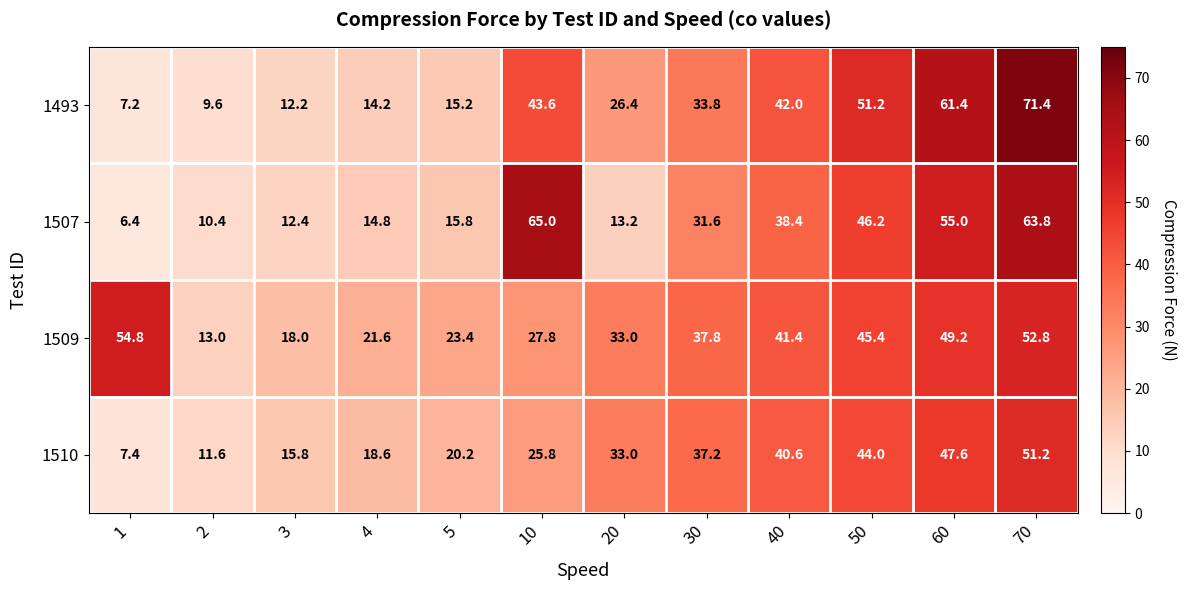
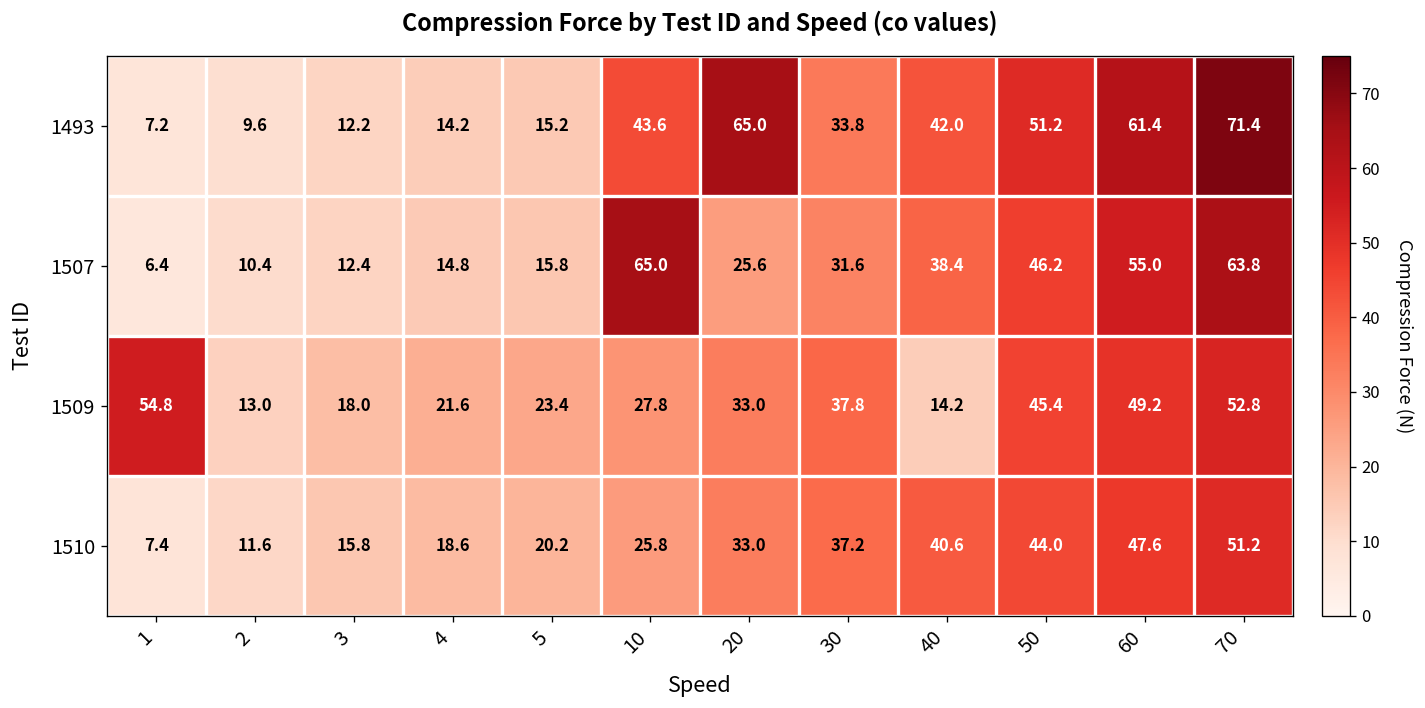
  {
    "1493": {
      "1": 7.2,
      "2": 9.6,
      "3": 12.2,
      "4": 14.2,
      "5": 15.2,
      "10": 43.6,
-     "20": 26.4,
+     "20": 65.0,
      "30": 33.8,
      "40": 42.0,
      "50": 51.2,
      "60": 61.4,
      "70": 71.4
    },
    "1507": {
      "1": 6.4,
      "2": 10.4,
      "3": 12.4,
      "4": 14.8,
      "5": 15.8,
      "10": 65.0,
-     "20": 13.2,
+     "20": 25.6,
      "30": 31.6,
      "40": 38.4,
      "50": 46.2,
      "60": 55.0,
      "70": 63.8
    },
    "1509": {
      "1": 54.8,
      "2": 13.0,
      "3": 18.0,
      "4": 21.6,
      "5": 23.4,
      "10": 27.8,
      "20": 33.0,
      "30": 37.8,
-     "40": 41.4,
+     "40": 14.2,
      "50": 45.4,
      "60": 49.2,
      "70": 52.8
    },
    "1510": {
      "1": 7.4,
      "2": 11.6,
      "3": 15.8,
      "4": 18.6,
      "5": 20.2,
      "10": 25.8,
      "20": 33.0,
      "30": 37.2,
      "40": 40.6,
      "50": 44.0,
      "60": 47.6,
      "70": 51.2
    }
  }
